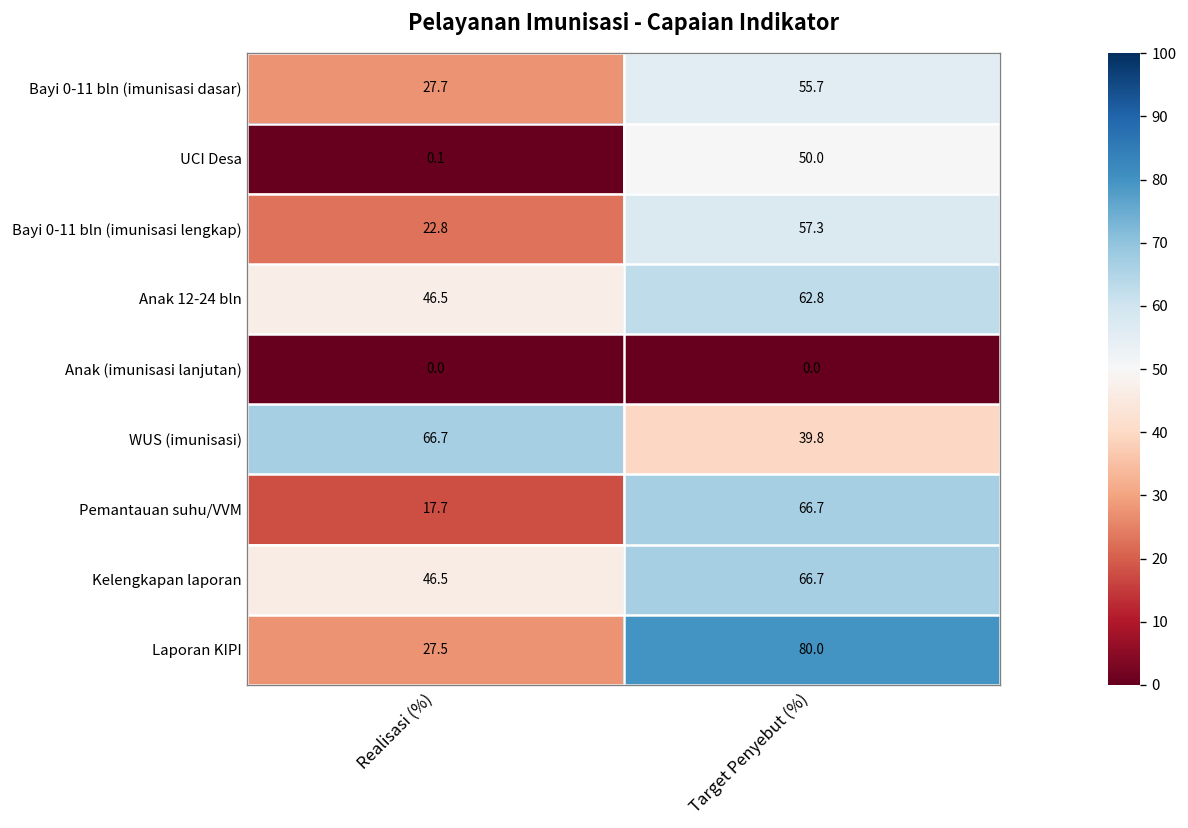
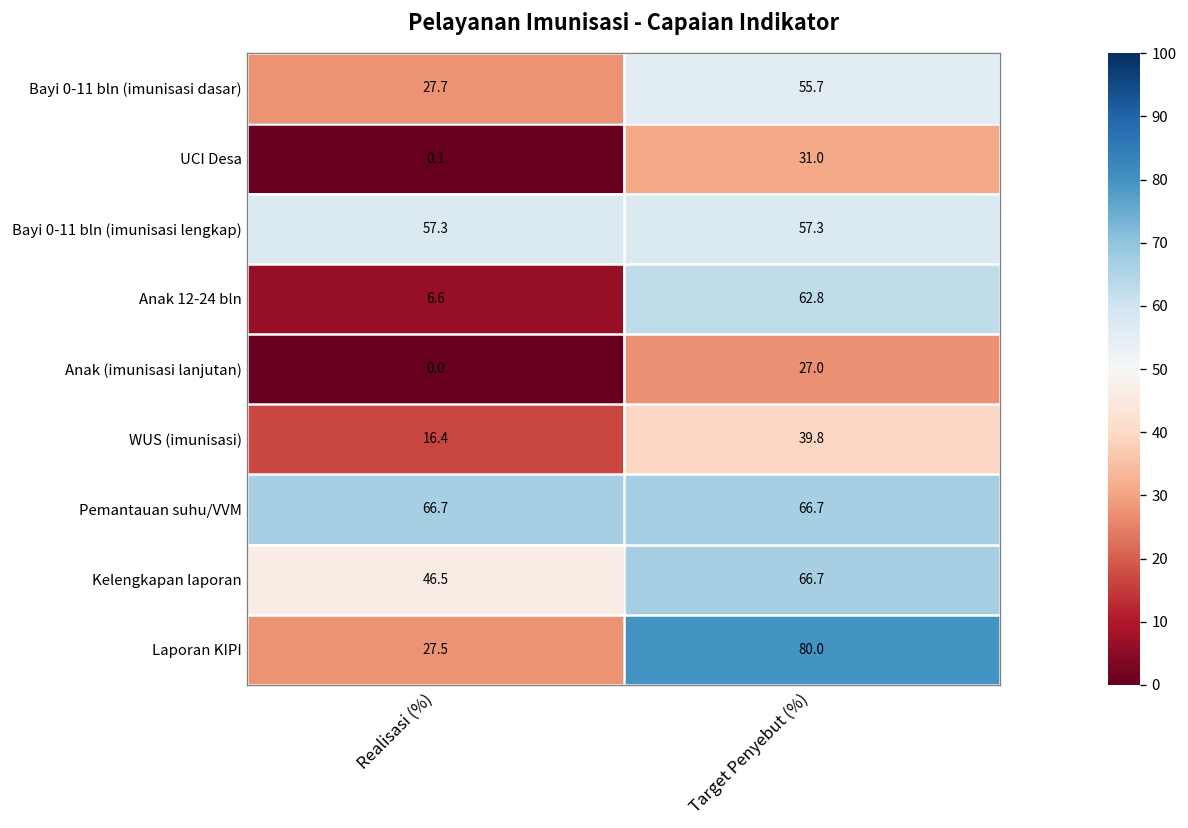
  {
    "Bayi 0-11 bln (imunisasi dasar)": {
      "Realisasi (%)": 27.7,
      "Target Penyebut (%)": 55.7
    },
    "UCI Desa": {
      "Realisasi (%)": 0.1,
-     "Target Penyebut (%)": 50.0
+     "Target Penyebut (%)": 31.0
    },
    "Bayi 0-11 bln (imunisasi lengkap)": {
-     "Realisasi (%)": 22.8,
+     "Realisasi (%)": 57.3,
      "Target Penyebut (%)": 57.3
    },
    "Anak 12-24 bln": {
-     "Realisasi (%)": 46.5,
+     "Realisasi (%)": 6.6,
      "Target Penyebut (%)": 62.8
    },
    "Anak (imunisasi lanjutan)": {
      "Realisasi (%)": 0.0,
-     "Target Penyebut (%)": 0.0
+     "Target Penyebut (%)": 27.0
    },
    "WUS (imunisasi)": {
-     "Realisasi (%)": 66.7,
+     "Realisasi (%)": 16.4,
      "Target Penyebut (%)": 39.8
    },
    "Pemantauan suhu/VVM": {
-     "Realisasi (%)": 17.7,
+     "Realisasi (%)": 66.7,
      "Target Penyebut (%)": 66.7
    },
    "Kelengkapan laporan": {
      "Realisasi (%)": 46.5,
      "Target Penyebut (%)": 66.7
    },
    "Laporan KIPI": {
      "Realisasi (%)": 27.5,
      "Target Penyebut (%)": 80.0
    }
  }
